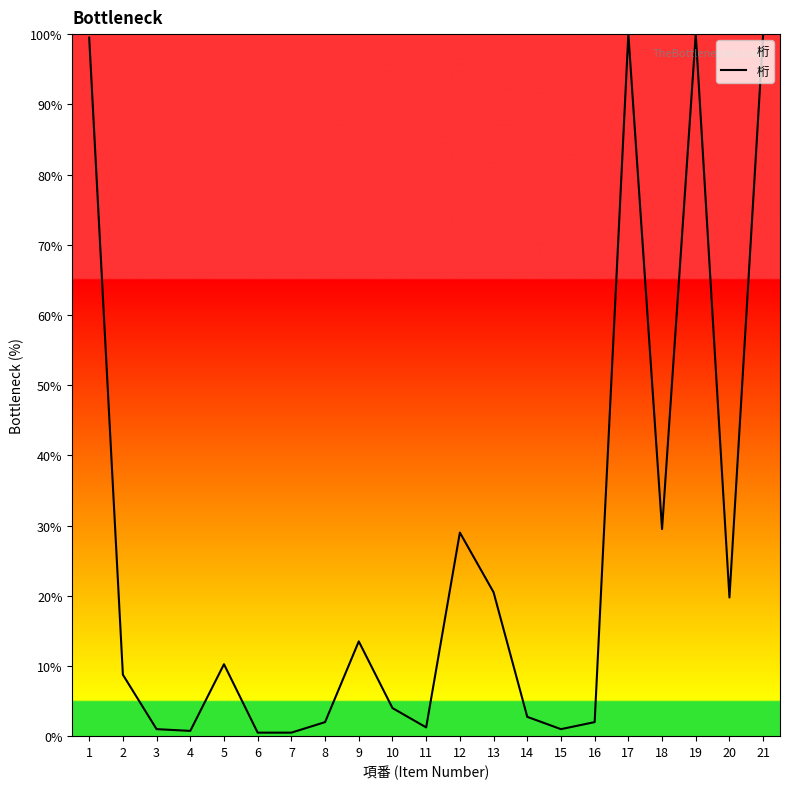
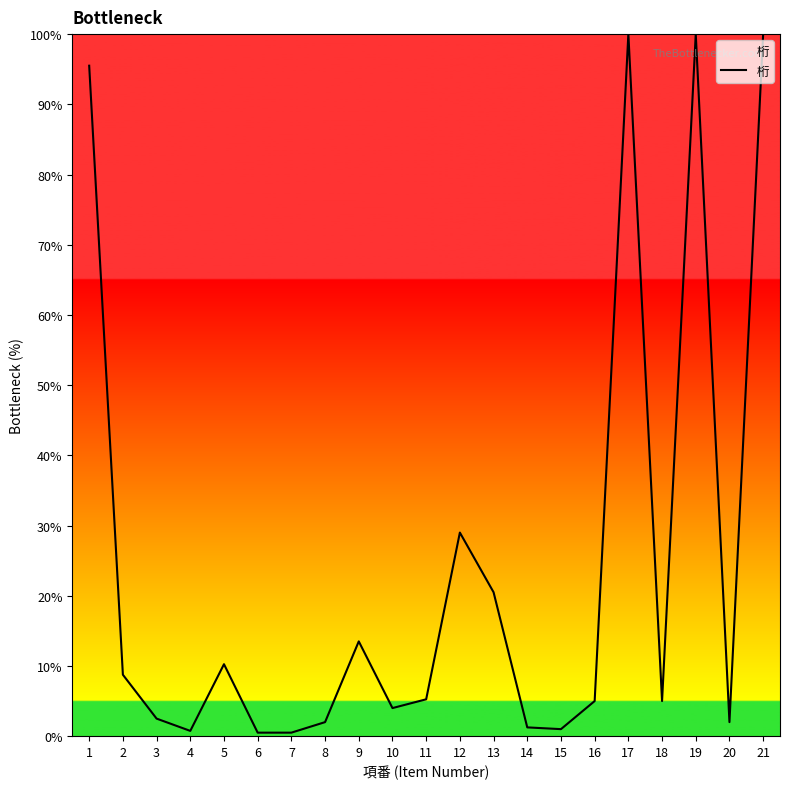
  {
-   "1": "100%",
+   "1": "96%",
    "2": "9%",
-   "3": "1%",
+   "3": "3%",
    "4": "1%",
    "5": "10%",
    "6": "1%",
    "7": "1%",
    "8": "2%",
    "9": "14%",
    "10": "4%",
-   "11": "1%",
+   "11": "5%",
    "12": "29%",
    "13": "21%",
-   "14": "3%",
+   "14": "1%",
    "15": "1%",
-   "16": "2%",
+   "16": "5%",
    "17": "100%",
-   "18": "30%",
+   "18": "5%",
    "19": "100%",
-   "20": "20%",
+   "20": "2%",
    "21": "100%"
  }
